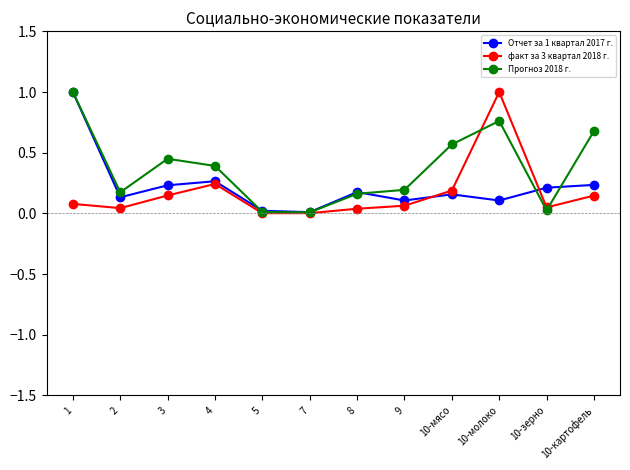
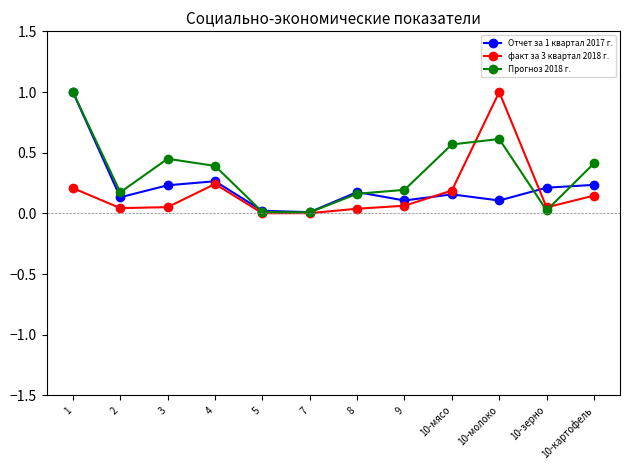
  {
    "Отчет за 1 квартал 2017 г.": {
      "2": 0.13,
      "3": 0.23,
      "4": 0.27,
      "9": 0.11,
      "10-мясо": 0.16,
      "10-молоко": 0.11,
      "10-зерно": 0.21,
      "10-картофель": 0.23
    },
    "факт за 3 квартал 2018 г.": {
-     "1": 0.08,
+     "1": 0.21,
      "2": 0.04,
-     "3": 0.15,
+     "3": 0.05,
      "4": 0.24,
      "8": 0.04,
      "9": 0.06,
      "10-мясо": 0.19,
      "10-молоко": 1.00,
      "10-зерно": 0.05,
      "10-картофель": 0.15
    },
    "Прогноз 2018 г.": {
      "2": 0.17,
      "3": 0.45,
      "4": 0.39,
      "9": 0.19,
      "10-мясо": 0.57,
-     "10-молоко": 0.76,
+     "10-молоко": 0.61,
      "10-зерно": 0.03,
-     "10-картофель": 0.68
+     "10-картофель": 0.41
    }
  }
